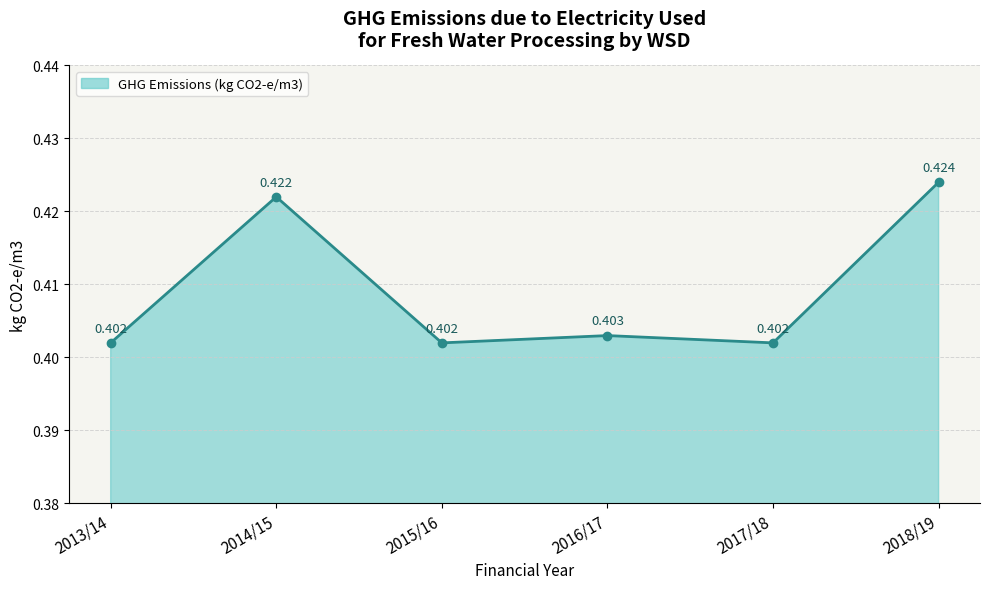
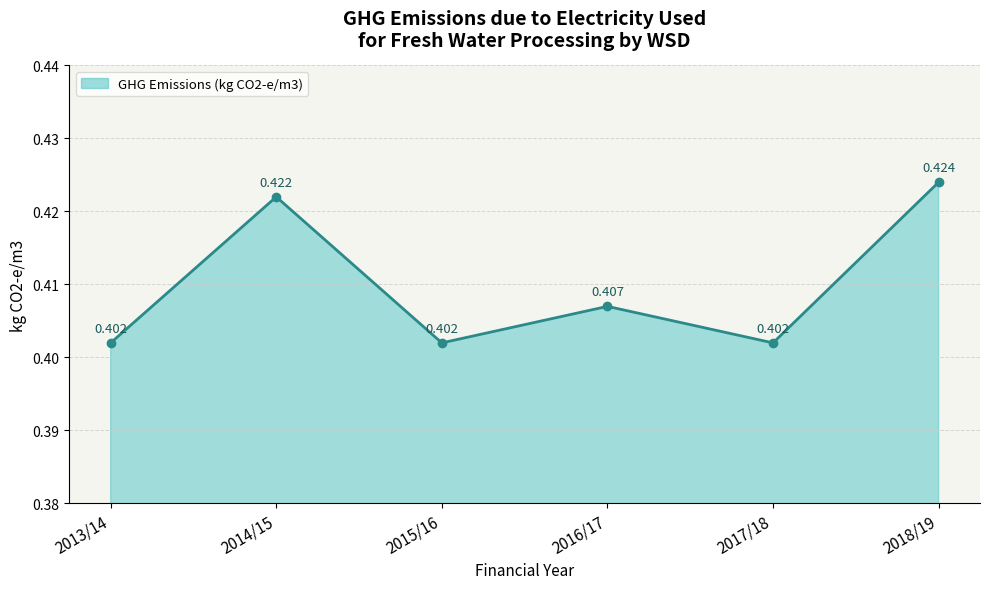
  {
    "2013/14": 0.402,
    "2014/15": 0.422,
    "2015/16": 0.402,
-   "2016/17": 0.403,
+   "2016/17": 0.407,
    "2017/18": 0.402,
    "2018/19": 0.424
  }
